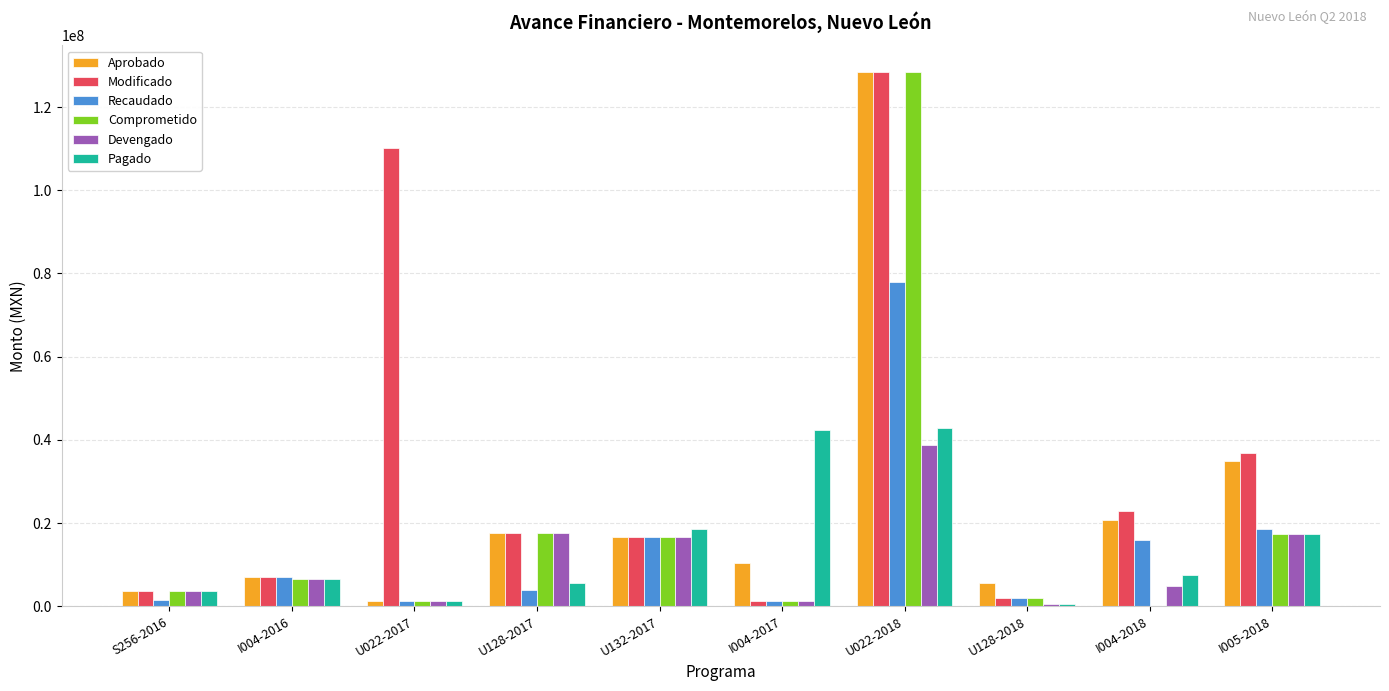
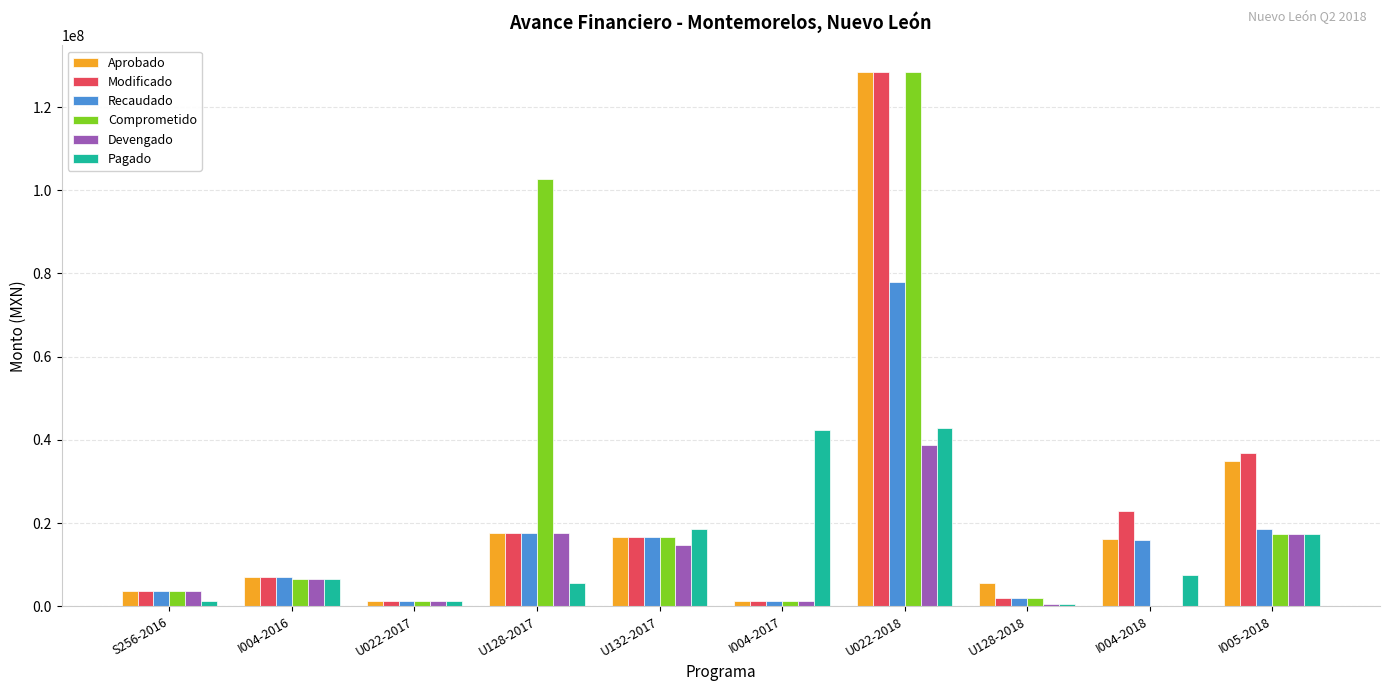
  {
    "Aprobado": {
      "S256-2016": 4000000,
      "I004-2016": 7000000,
      "U022-2017": 1000000,
      "U128-2017": 18000000,
      "U132-2017": 17000000,
-     "I004-2017": 10000000,
+     "I004-2017": 1000000,
      "U022-2018": 128000000,
      "U128-2018": 6000000,
-     "I004-2018": 21000000,
+     "I004-2018": 16000000,
      "I005-2018": 35000000
    },
    "Modificado": {
      "S256-2016": 4000000,
      "I004-2016": 7000000,
-     "U022-2017": 110000000,
+     "U022-2017": 1000000,
      "U128-2017": 18000000,
      "U132-2017": 17000000,
      "I004-2017": 1000000,
      "U022-2018": 128000000,
      "U128-2018": 2000000,
      "I004-2018": 23000000,
      "I005-2018": 37000000
    },
    "Recaudado": {
-     "S256-2016": 2000000,
+     "S256-2016": 4000000,
      "I004-2016": 7000000,
      "U022-2017": 1000000,
-     "U128-2017": 4000000,
+     "U128-2017": 18000000,
      "U132-2017": 17000000,
      "I004-2017": 1000000,
      "U022-2018": 78000000,
      "U128-2018": 2000000,
      "I004-2018": 16000000,
      "I005-2018": 18000000
    },
    "Comprometido": {
      "S256-2016": 4000000,
      "I004-2016": 6000000,
      "U022-2017": 1000000,
-     "U128-2017": 18000000,
+     "U128-2017": 103000000,
      "U132-2017": 17000000,
      "I004-2017": 1000000,
      "U022-2018": 128000000,
      "U128-2018": 2000000,
      "I004-2018": 0,
      "I005-2018": 17000000
    },
    "Devengado": {
      "S256-2016": 4000000,
      "I004-2016": 6000000,
      "U022-2017": 1000000,
      "U128-2017": 18000000,
-     "U132-2017": 17000000,
+     "U132-2017": 15000000,
      "I004-2017": 1000000,
      "U022-2018": 39000000,
-     "I004-2018": 5000000,
+     "I004-2018": 0,
      "I005-2018": 17000000
    },
    "Pagado": {
-     "S256-2016": 4000000,
+     "S256-2016": 1000000,
      "I004-2016": 6000000,
      "U022-2017": 1000000,
      "U128-2017": 5000000,
      "U132-2017": 19000000,
      "I004-2017": 42000000,
      "U022-2018": 43000000,
      "I004-2018": 8000000,
      "I005-2018": 17000000
    }
  }
